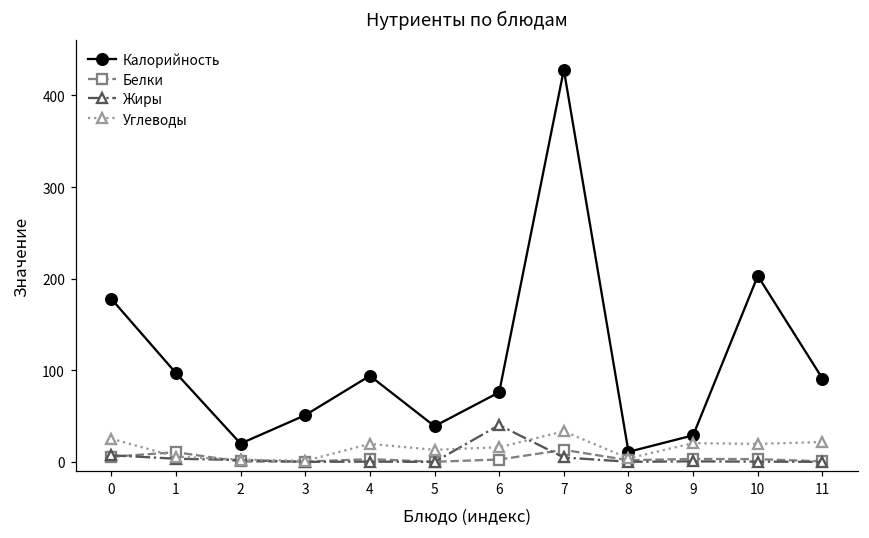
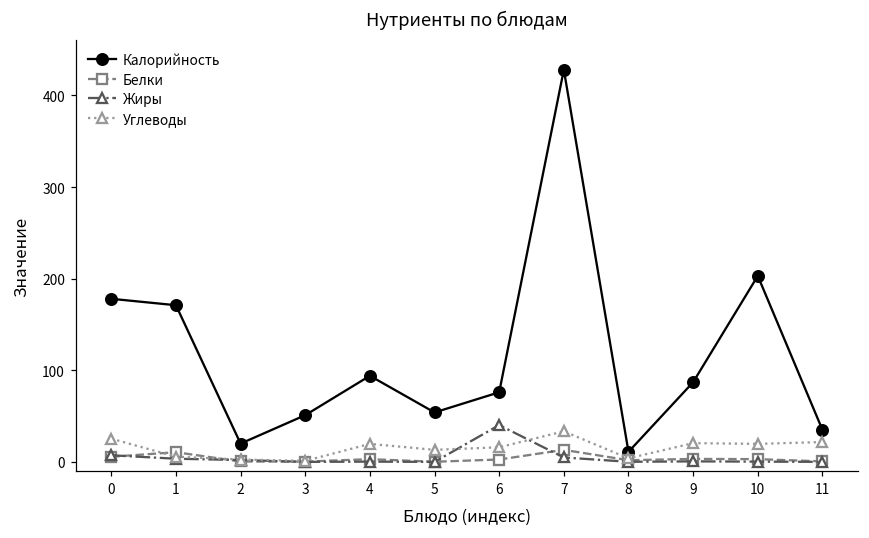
  {
    "Калорийность": {
      "0": 180,
-     "1": 100,
+     "1": 170,
      "2": 20,
      "3": 50,
      "4": 90,
-     "5": 40,
+     "5": 50,
      "6": 80,
      "7": 430,
      "8": 10,
-     "9": 30,
+     "9": 90,
      "10": 200,
-     "11": 90
+     "11": 40
    },
    "Жиры": {
      "6": 40,
      "7": 0
    }
  }
